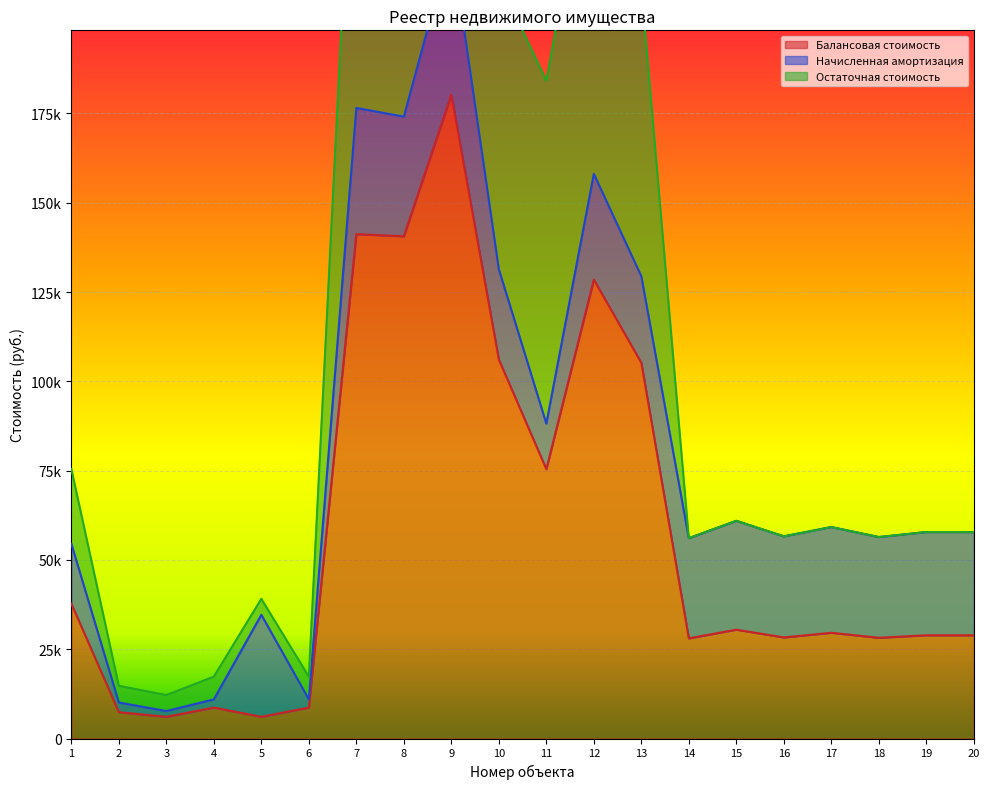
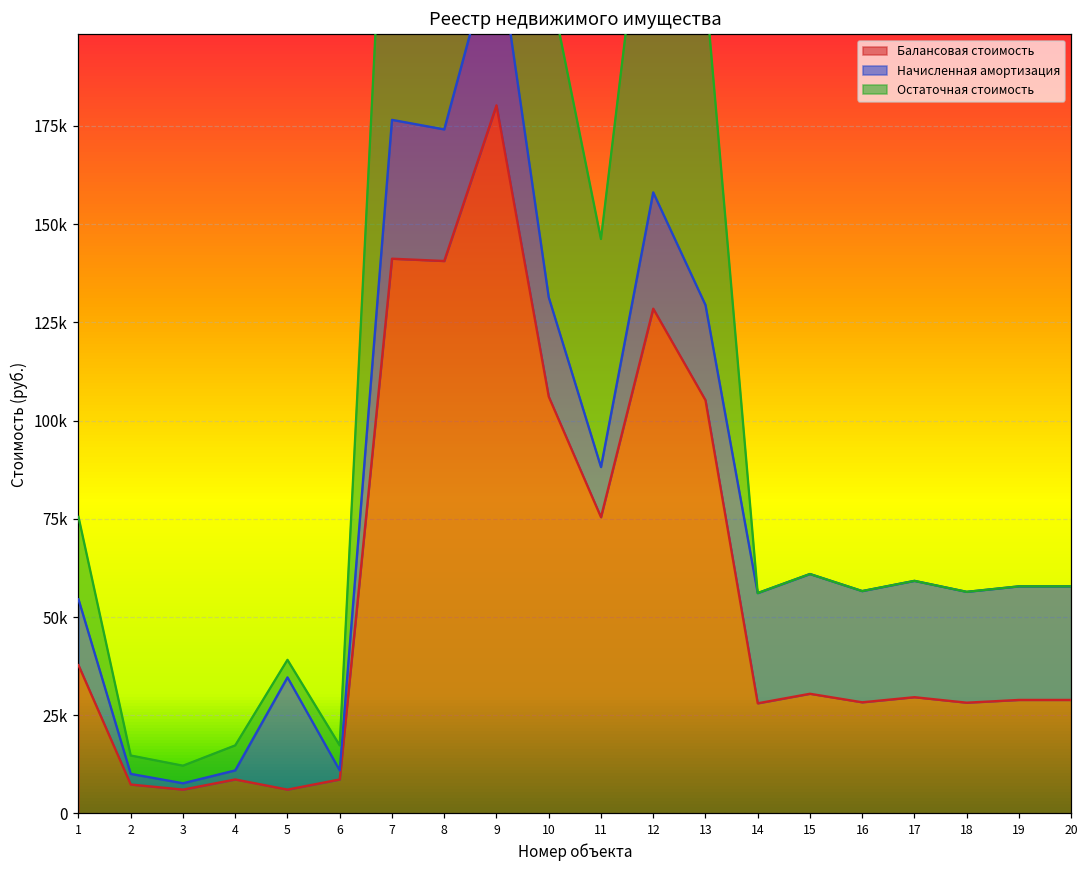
  {
    "Балансовая стоимость": {
      "1": 38000,
      "2": 7000,
      "3": 6000,
      "4": 9000,
      "5": 6000,
      "6": 9000,
      "7": 141000,
      "8": 141000,
      "9": 180000,
      "10": 106000,
      "11": 75000,
      "12": 128000,
      "13": 105000,
      "14": 28000,
      "15": 30000,
      "16": 28000,
      "17": 30000,
      "18": 28000,
      "19": 29000,
      "20": 29000
    },
    "Начисленная амортизация": {
      "1": 17000,
      "2": 3000,
      "3": 2000,
      "4": 2000,
      "5": 29000,
      "6": 2000,
      "7": 35000,
      "8": 33000,
      "10": 25000,
      "11": 13000,
      "12": 30000,
      "13": 24000
    },
    "Остаточная стоимость": {
      "1": 21000,
      "2": 5000,
      "3": 4000,
      "4": 6000,
      "5": 4000,
      "6": 6000,
-     "11": 96000
+     "11": 58000
    }
  }
